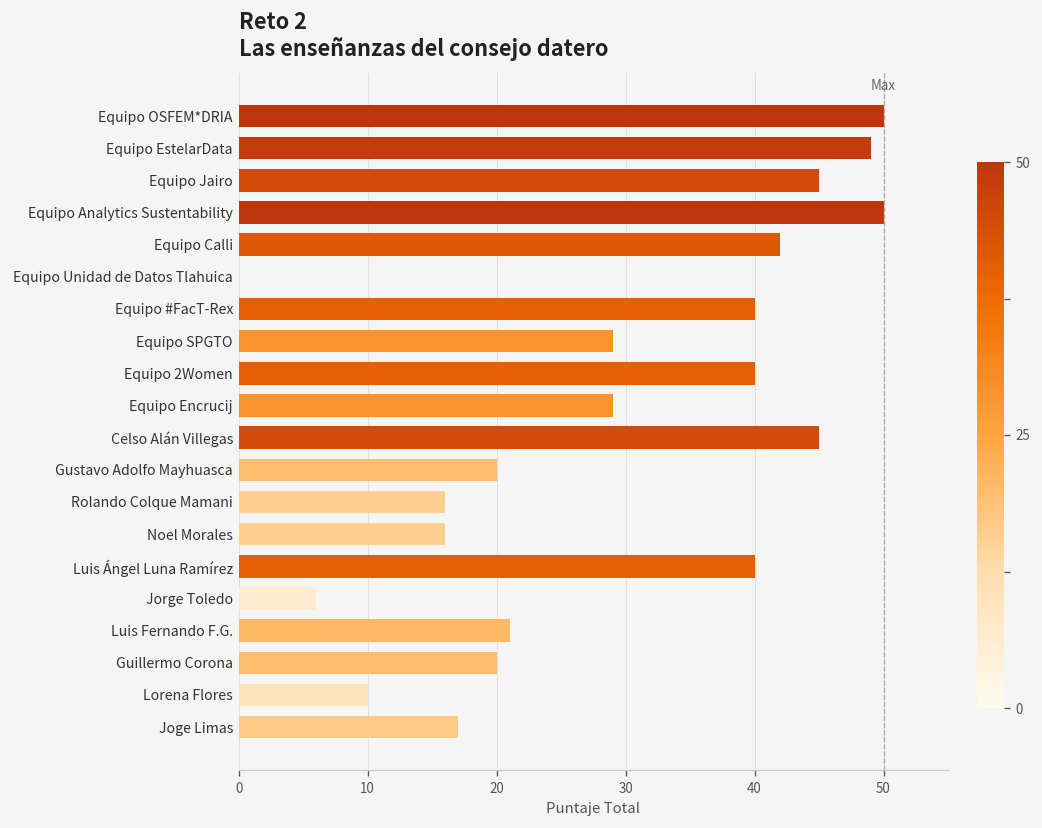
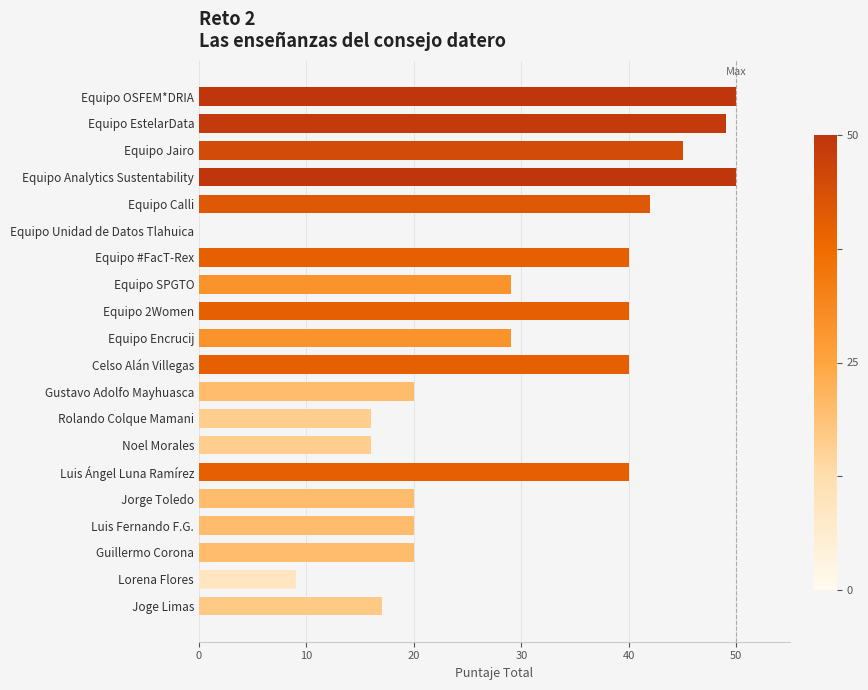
  {
    "Equipo OSFEM*DRIA": 50,
    "Equipo EstelarData": 49,
    "Equipo Jairo": 45,
    "Equipo Analytics Sustentability": 50,
    "Equipo Calli": 42,
    "Equipo Unidad de Datos Tlahuica": 0,
    "Equipo #FacT-Rex": 40,
    "Equipo SPGTO": 29,
    "Equipo 2Women": 40,
    "Equipo Encrucij": 29,
-   "Celso Alán Villegas": 45,
+   "Celso Alán Villegas": 40,
    "Gustavo Adolfo Mayhuasca": 20,
    "Rolando Colque Mamani": 16,
    "Noel Morales": 16,
    "Luis Ángel Luna Ramírez": 40,
-   "Jorge Toledo": 6,
-   "Luis Fernando F.G.": 21,
+   "Jorge Toledo": 20,
+   "Luis Fernando F.G.": 20,
    "Guillermo Corona": 20,
-   "Lorena Flores": 10,
+   "Lorena Flores": 9,
    "Joge Limas": 17
  }
